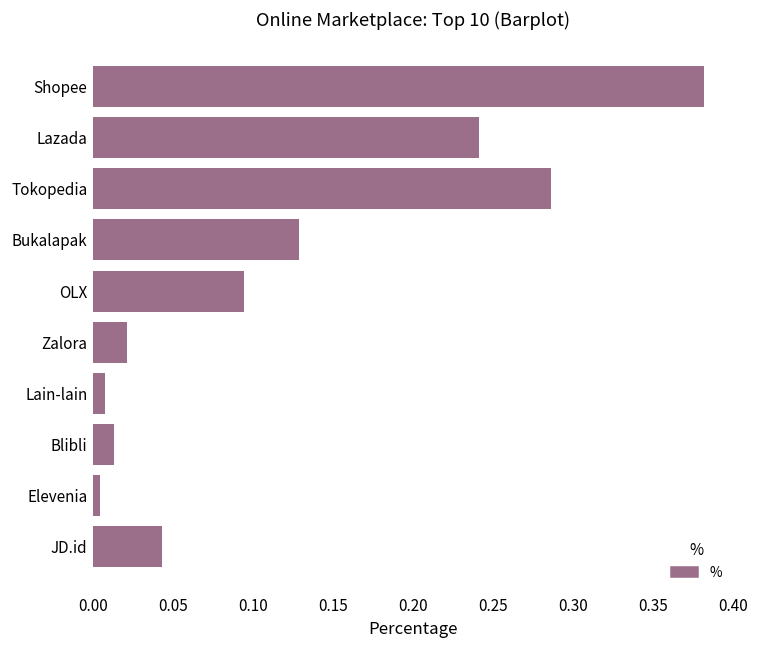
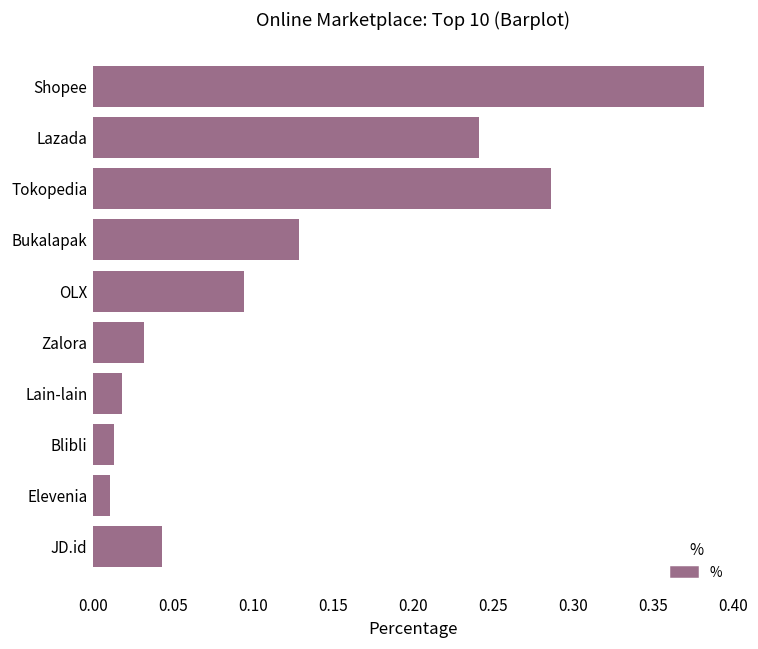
  {
    "Shopee": 0.382,
    "Lazada": 0.241,
    "Tokopedia": 0.286,
    "Bukalapak": 0.129,
    "OLX": 0.095,
-   "Zalora": 0.022,
-   "Lain-lain": 0.007,
+   "Zalora": 0.032,
+   "Lain-lain": 0.018,
    "Blibli": 0.013,
-   "Elevenia": 0.004,
+   "Elevenia": 0.011,
    "JD.id": 0.044
  }
